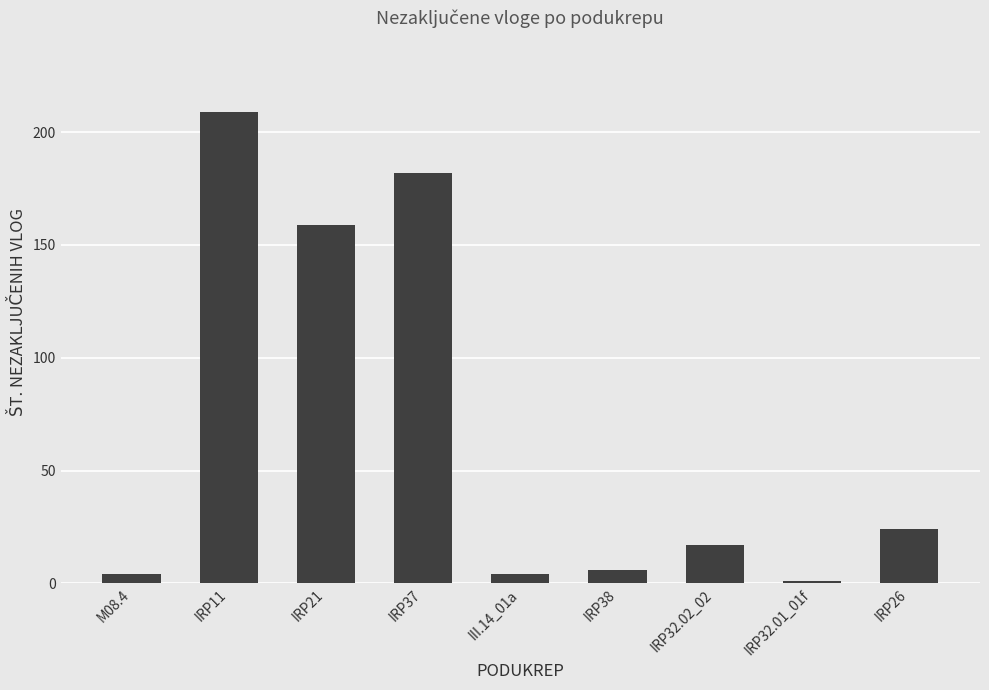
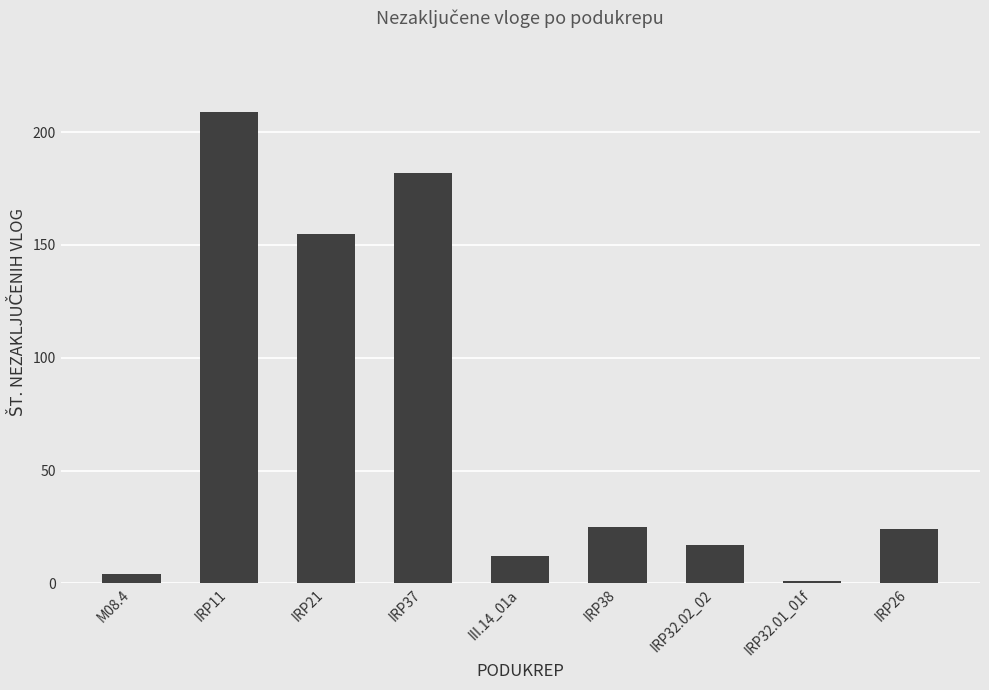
  {
    "M08.4": 4,
    "IRP11": 209,
-   "IRP21": 159,
+   "IRP21": 155,
    "IRP37": 182,
-   "III.14_01a": 4,
-   "IRP38": 6,
+   "III.14_01a": 12,
+   "IRP38": 25,
    "IRP32.02_02": 17,
    "IRP26": 24
  }
